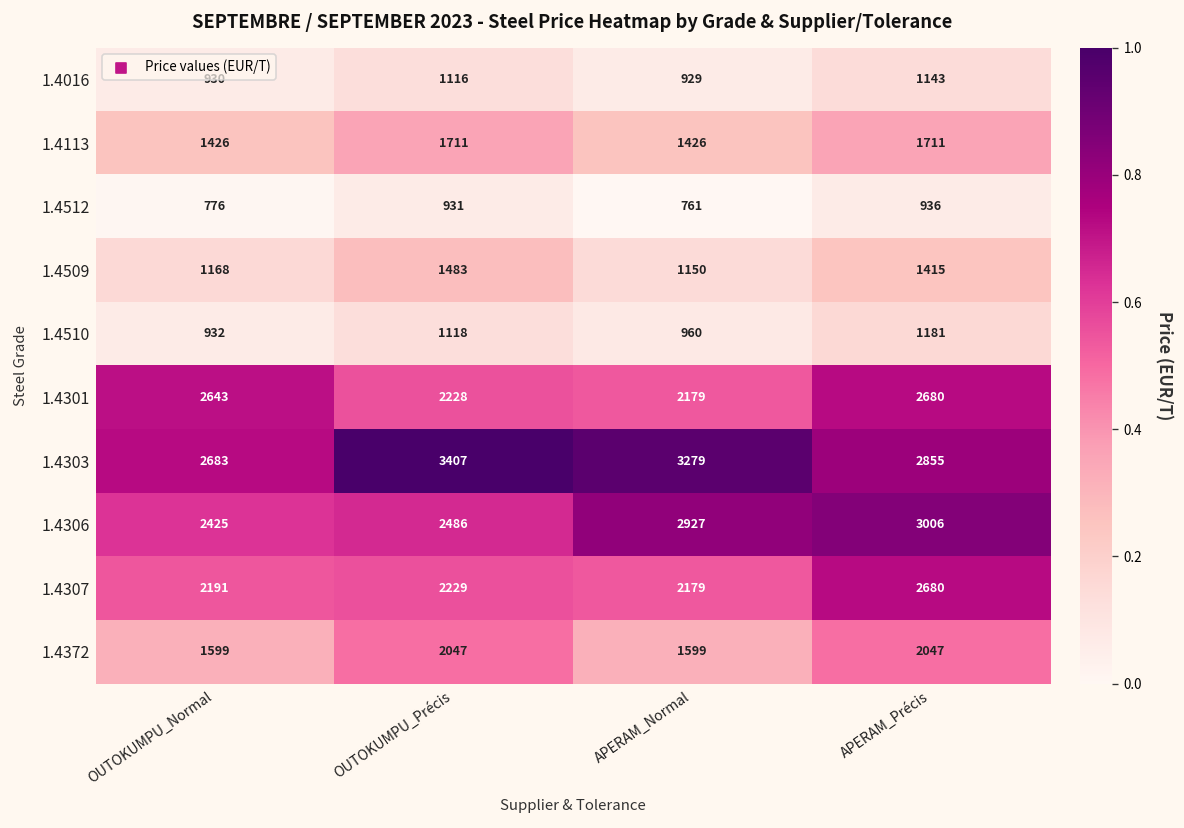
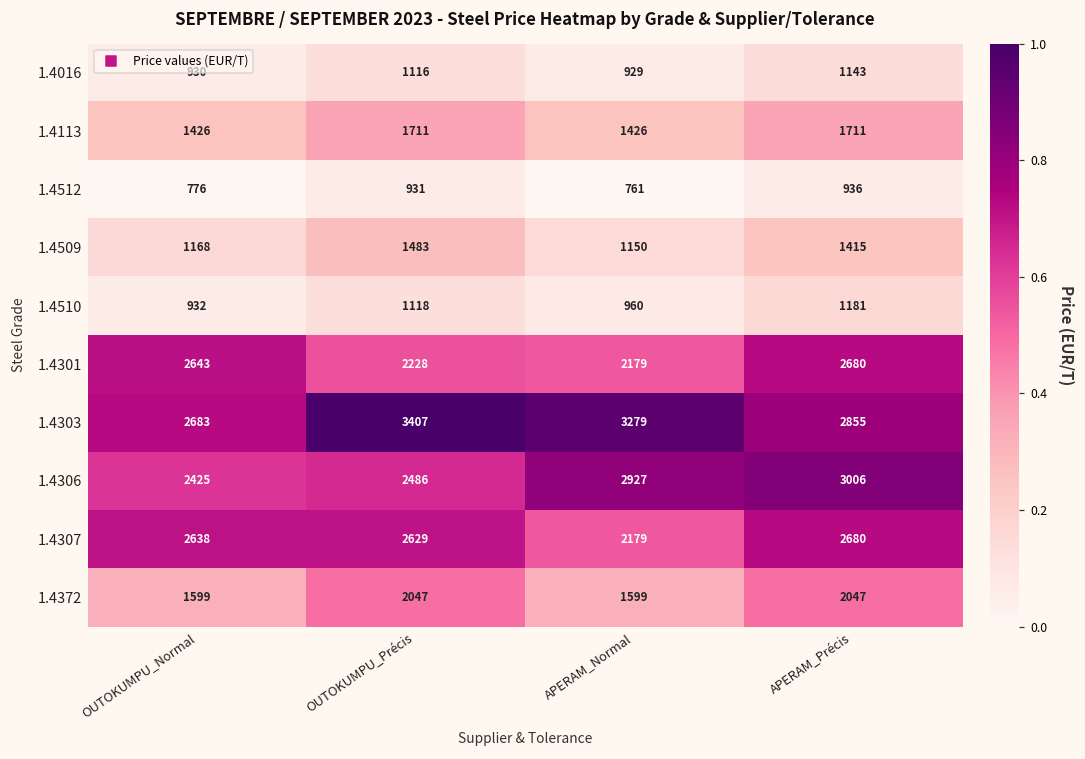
  {
    "1.4016": {
      "OUTOKUMPU_Précis": 1116,
      "APERAM_Normal": 929,
      "APERAM_Précis": 1143
    },
    "1.4113": {
      "OUTOKUMPU_Normal": 1426,
      "OUTOKUMPU_Précis": 1711,
      "APERAM_Normal": 1426,
      "APERAM_Précis": 1711
    },
    "1.4512": {
      "OUTOKUMPU_Normal": 776,
      "OUTOKUMPU_Précis": 931,
      "APERAM_Normal": 761,
      "APERAM_Précis": 936
    },
    "1.4509": {
      "OUTOKUMPU_Normal": 1168,
      "OUTOKUMPU_Précis": 1483,
      "APERAM_Normal": 1150,
      "APERAM_Précis": 1415
    },
    "1.4510": {
      "OUTOKUMPU_Normal": 932,
      "OUTOKUMPU_Précis": 1118,
      "APERAM_Normal": 960,
      "APERAM_Précis": 1181
    },
    "1.4301": {
      "OUTOKUMPU_Normal": 2643,
      "OUTOKUMPU_Précis": 2228,
      "APERAM_Normal": 2179,
      "APERAM_Précis": 2680
    },
    "1.4303": {
      "OUTOKUMPU_Normal": 2683,
      "OUTOKUMPU_Précis": 3407,
      "APERAM_Normal": 3279,
      "APERAM_Précis": 2855
    },
    "1.4306": {
      "OUTOKUMPU_Normal": 2425,
      "OUTOKUMPU_Précis": 2486,
      "APERAM_Normal": 2927,
      "APERAM_Précis": 3006
    },
    "1.4307": {
-     "OUTOKUMPU_Normal": 2191,
-     "OUTOKUMPU_Précis": 2229,
+     "OUTOKUMPU_Normal": 2638,
+     "OUTOKUMPU_Précis": 2629,
      "APERAM_Normal": 2179,
      "APERAM_Précis": 2680
    },
    "1.4372": {
      "OUTOKUMPU_Normal": 1599,
      "OUTOKUMPU_Précis": 2047,
      "APERAM_Normal": 1599,
      "APERAM_Précis": 2047
    }
  }
